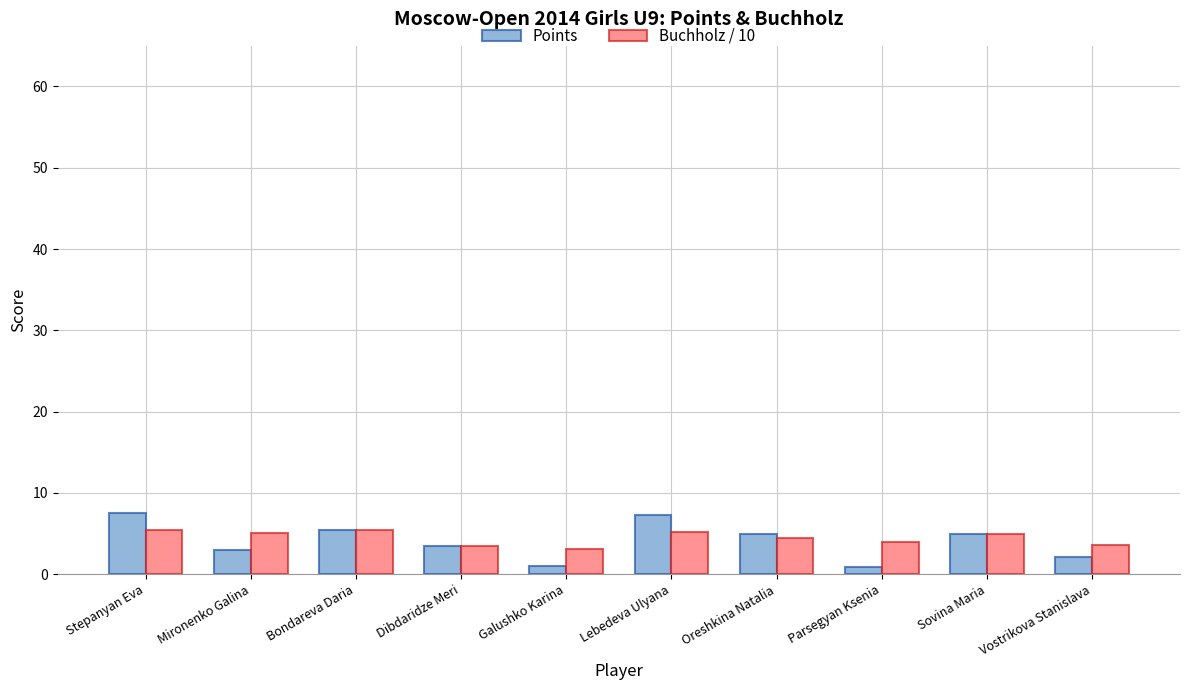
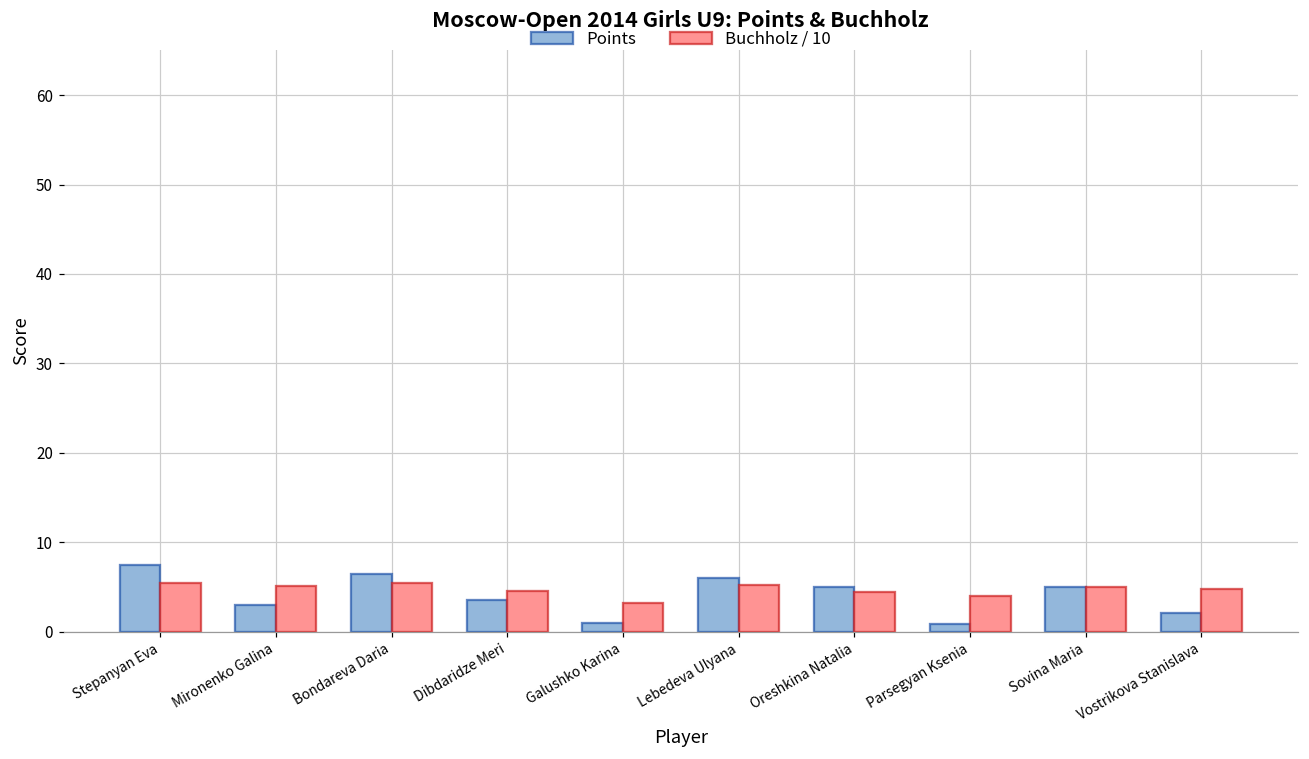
  {
    "Points": {
      "Stepanyan Eva": 8,
      "Mironenko Galina": 3,
-     "Bondareva Daria": 5,
+     "Bondareva Daria": 7,
      "Dibdaridze Meri": 4,
      "Galushko Karina": 1,
-     "Lebedeva Ulyana": 7,
+     "Lebedeva Ulyana": 6,
      "Oreshkina Natalia": 5,
      "Parsegyan Ksenia": 1,
      "Sovina Maria": 5,
      "Vostrikova Stanislava": 2
    },
    "Buchholz / 10": {
      "Stepanyan Eva": 5,
      "Mironenko Galina": 5,
      "Bondareva Daria": 5,
-     "Dibdaridze Meri": 3,
+     "Dibdaridze Meri": 5,
      "Galushko Karina": 3,
      "Lebedeva Ulyana": 5,
      "Oreshkina Natalia": 4,
      "Parsegyan Ksenia": 4,
      "Sovina Maria": 5,
-     "Vostrikova Stanislava": 4
+     "Vostrikova Stanislava": 5
    }
  }
